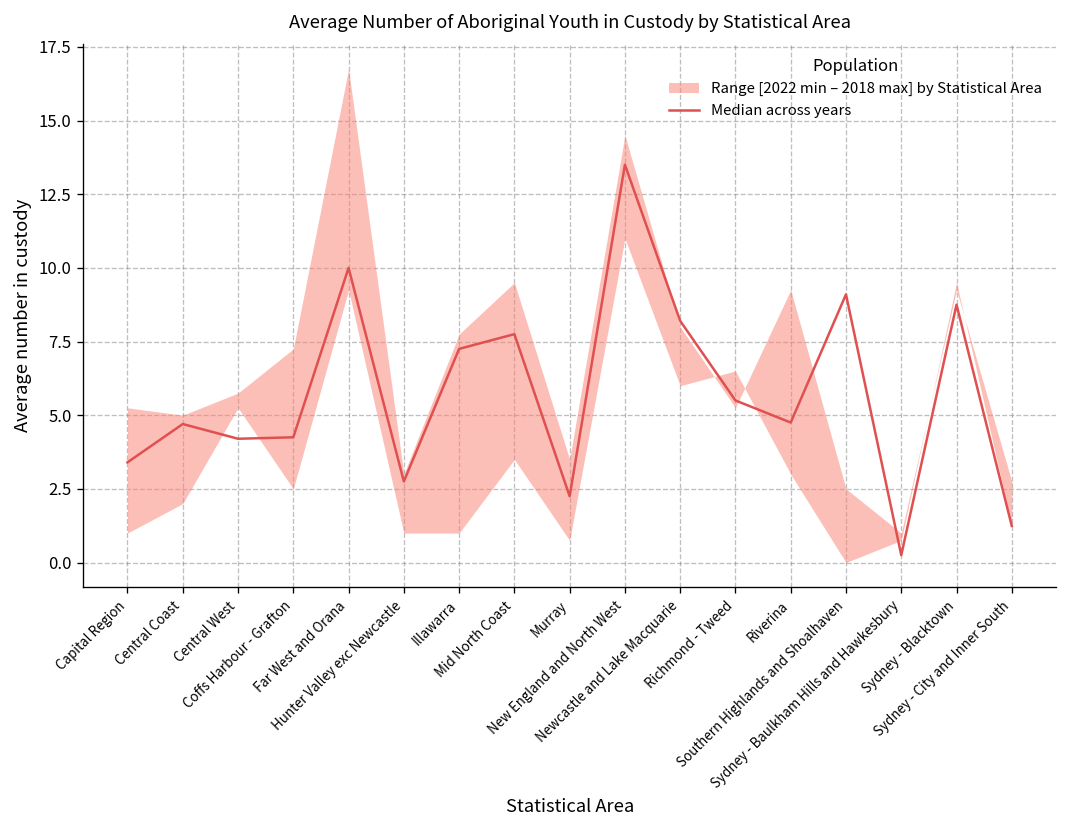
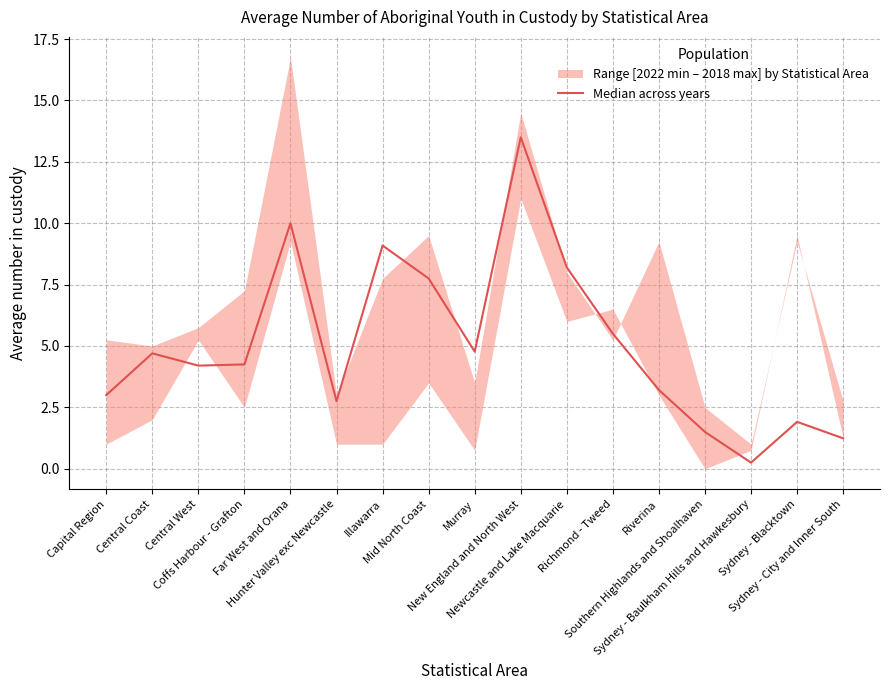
  {
    "Median across years": {
-     "Capital Region": 3.4,
+     "Capital Region": 3.0,
      "Central Coast": 4.7,
      "Central West": 4.2,
      "Coffs Harbour - Grafton": 4.3,
      "Far West and Orana": 10.0,
      "Hunter Valley exc Newcastle": 2.8,
-     "Illawarra": 7.3,
+     "Illawarra": 9.1,
      "Mid North Coast": 7.8,
-     "Murray": 2.3,
+     "Murray": 4.8,
      "New England and North West": 13.5,
      "Newcastle and Lake Macquarie": 8.2,
      "Richmond - Tweed": 5.5,
-     "Riverina": 4.8,
-     "Southern Highlands and Shoalhaven": 9.1,
+     "Riverina": 3.2,
+     "Southern Highlands and Shoalhaven": 1.5,
      "Sydney - Baulkham Hills and Hawkesbury": 0.3,
-     "Sydney - Blacktown": 8.8,
+     "Sydney - Blacktown": 1.9,
      "Sydney - City and Inner South": 1.2
    }
  }
